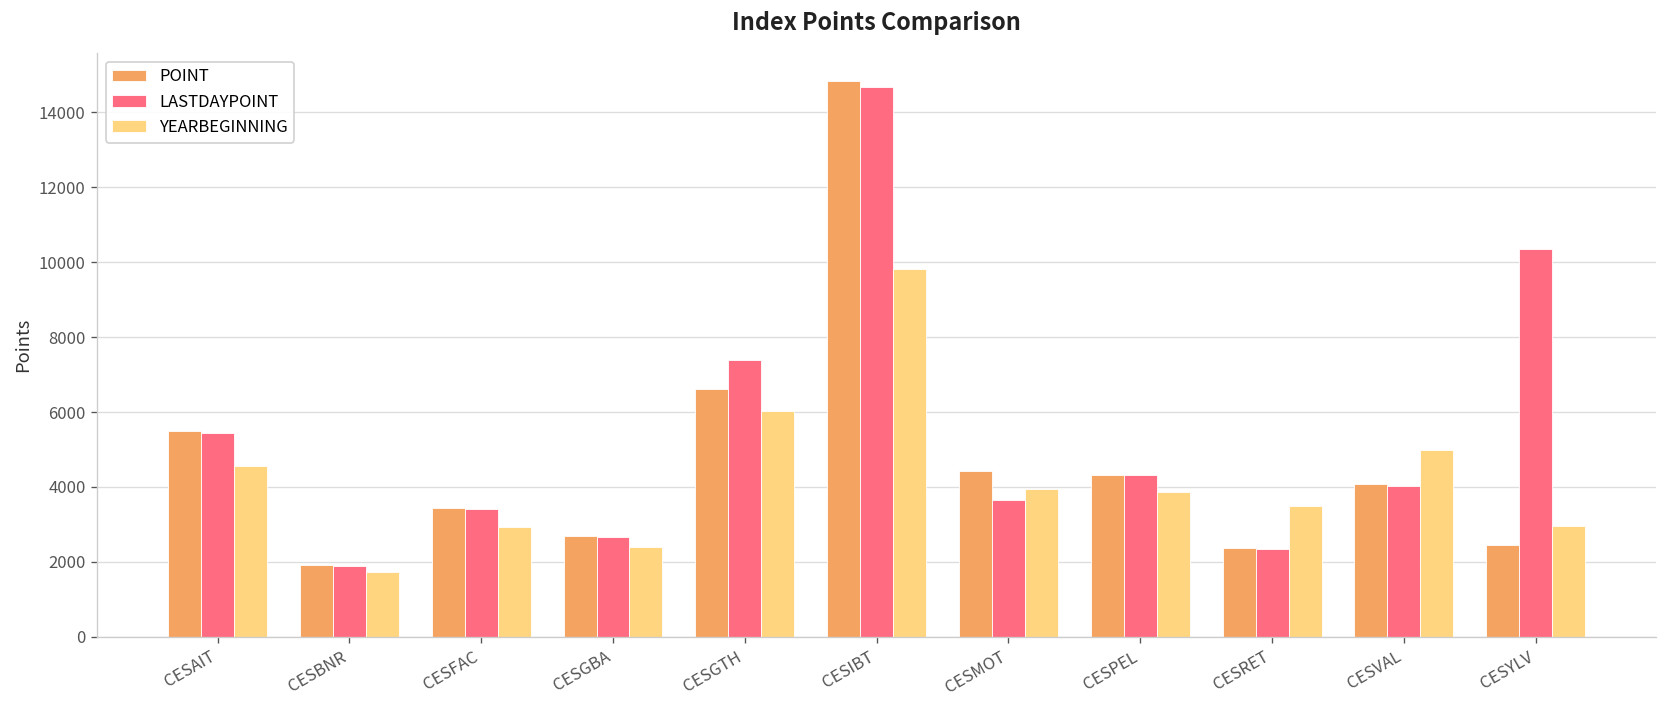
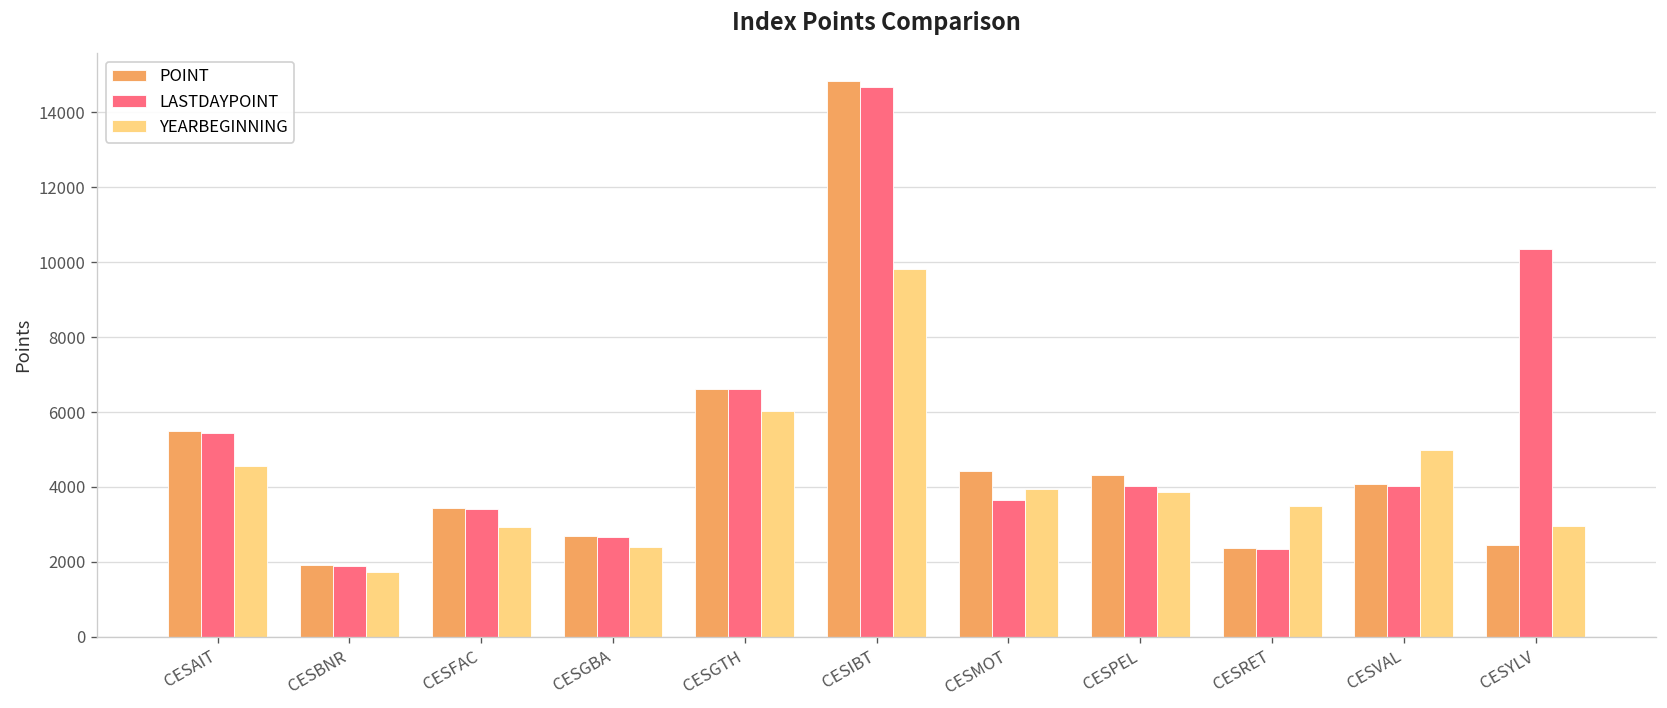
  {
    "LASTDAYPOINT": {
      "CESAIT": 5500,
      "CESBNR": 1900,
      "CESFAC": 3400,
      "CESGBA": 2700,
-     "CESGTH": 7400,
+     "CESGTH": 6600,
      "CESIBT": 14700,
      "CESMOT": 3700,
-     "CESPEL": 4300,
+     "CESPEL": 4000,
      "CESRET": 2300,
      "CESVAL": 4000,
      "CESYLV": 10300
    }
  }
